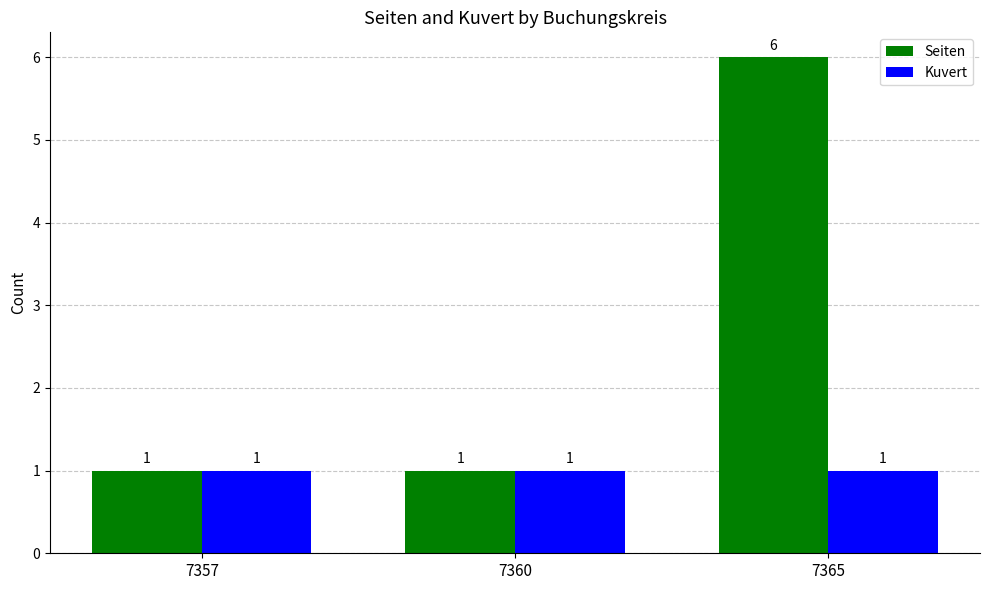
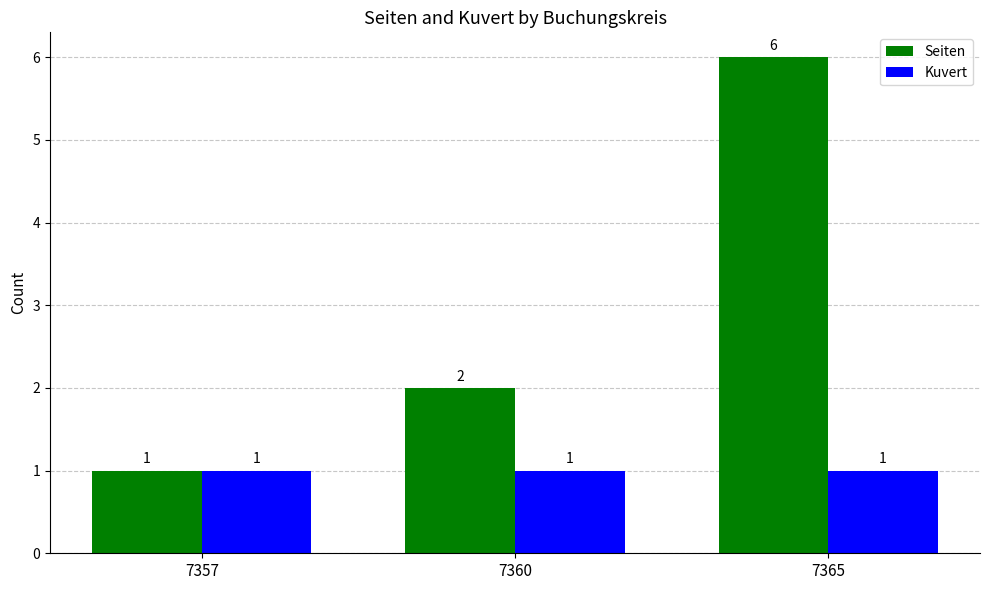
  {
    "Seiten": {
      "7357": 1,
-     "7360": 1,
+     "7360": 2,
      "7365": 6
    },
    "Kuvert": {
      "7357": 1,
      "7360": 1,
      "7365": 1
    }
  }
